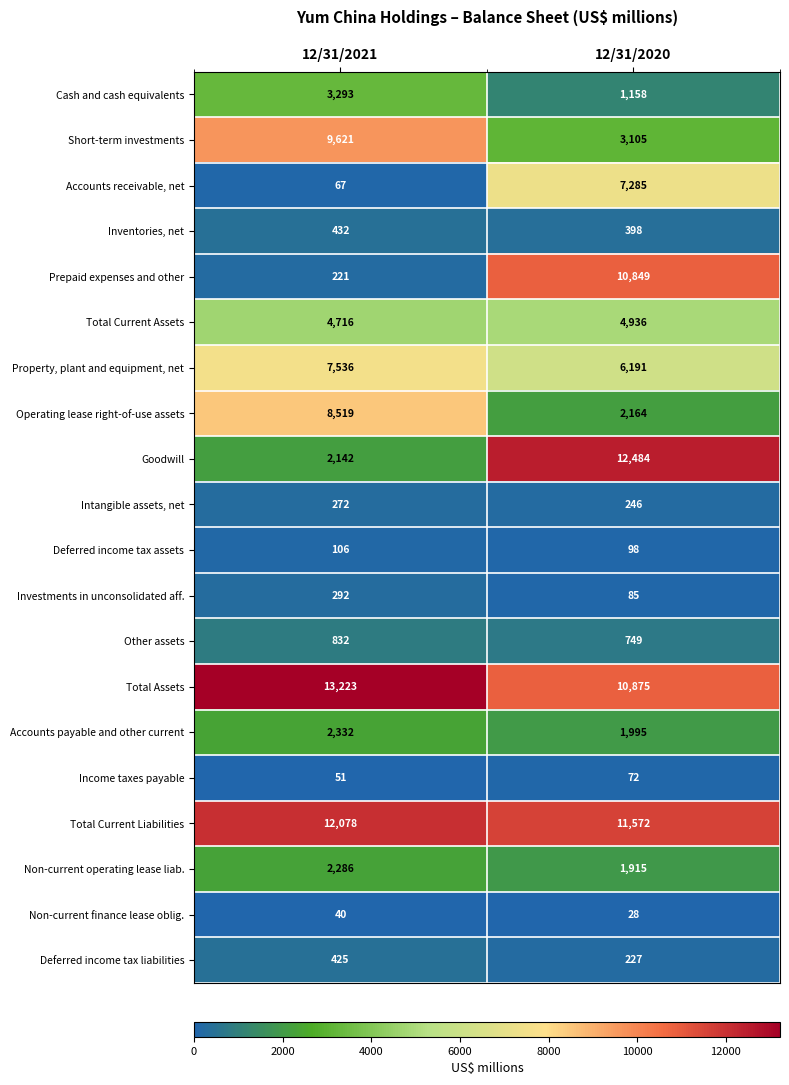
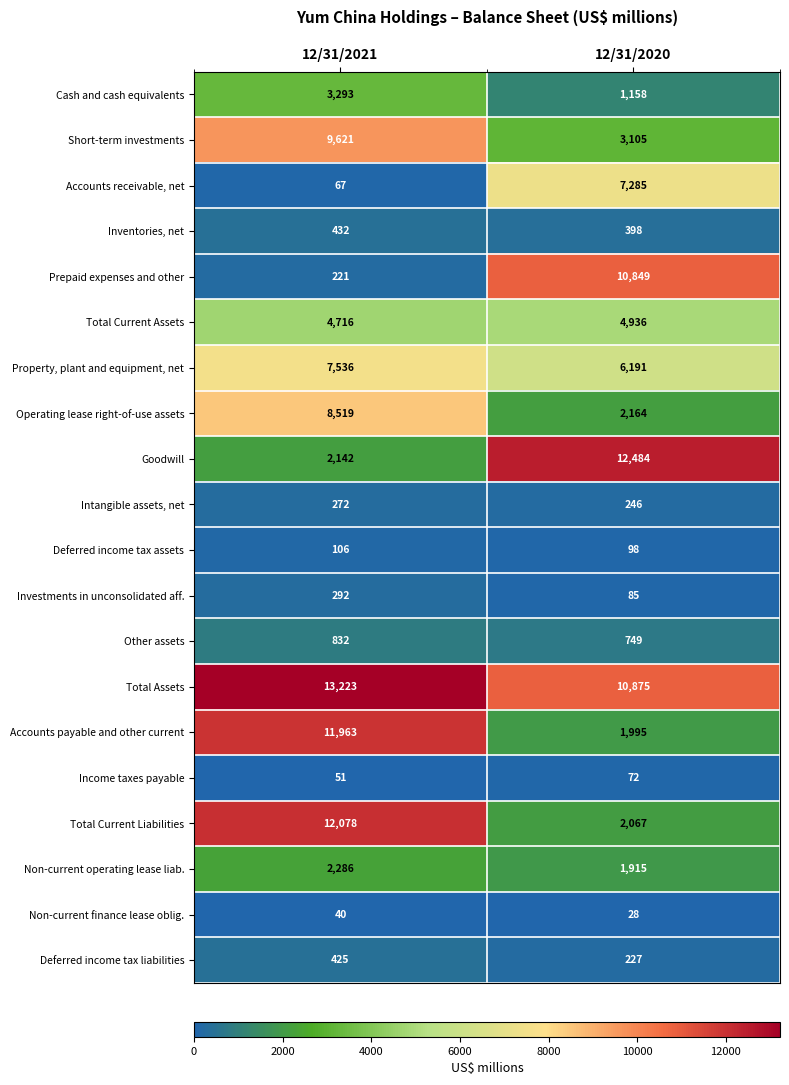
  {
    "Cash and cash equivalents": {
      "12/31/2021": "3,293",
      "12/31/2020": "1,158"
    },
    "Short-term investments": {
      "12/31/2021": "9,621",
      "12/31/2020": "3,105"
    },
    "Accounts receivable, net": {
      "12/31/2021": "67",
      "12/31/2020": "7,285"
    },
    "Inventories, net": {
      "12/31/2021": "432",
      "12/31/2020": "398"
    },
    "Prepaid expenses and other": {
      "12/31/2021": "221",
      "12/31/2020": "10,849"
    },
    "Total Current Assets": {
      "12/31/2021": "4,716",
      "12/31/2020": "4,936"
    },
    "Property, plant and equipment, net": {
      "12/31/2021": "7,536",
      "12/31/2020": "6,191"
    },
    "Operating lease right-of-use assets": {
      "12/31/2021": "8,519",
      "12/31/2020": "2,164"
    },
    "Goodwill": {
      "12/31/2021": "2,142",
      "12/31/2020": "12,484"
    },
    "Intangible assets, net": {
      "12/31/2021": "272",
      "12/31/2020": "246"
    },
    "Deferred income tax assets": {
      "12/31/2021": "106",
      "12/31/2020": "98"
    },
    "Investments in unconsolidated aff.": {
      "12/31/2021": "292",
      "12/31/2020": "85"
    },
    "Other assets": {
      "12/31/2021": "832",
      "12/31/2020": "749"
    },
    "Total Assets": {
      "12/31/2021": "13,223",
      "12/31/2020": "10,875"
    },
    "Accounts payable and other current": {
-     "12/31/2021": "2,332",
+     "12/31/2021": "11,963",
      "12/31/2020": "1,995"
    },
    "Income taxes payable": {
      "12/31/2021": "51",
      "12/31/2020": "72"
    },
    "Total Current Liabilities": {
      "12/31/2021": "12,078",
-     "12/31/2020": "11,572"
+     "12/31/2020": "2,067"
    },
    "Non-current operating lease liab.": {
      "12/31/2021": "2,286",
      "12/31/2020": "1,915"
    },
    "Non-current finance lease oblig.": {
      "12/31/2021": "40",
      "12/31/2020": "28"
    },
    "Deferred income tax liabilities": {
      "12/31/2021": "425",
      "12/31/2020": "227"
    }
  }
